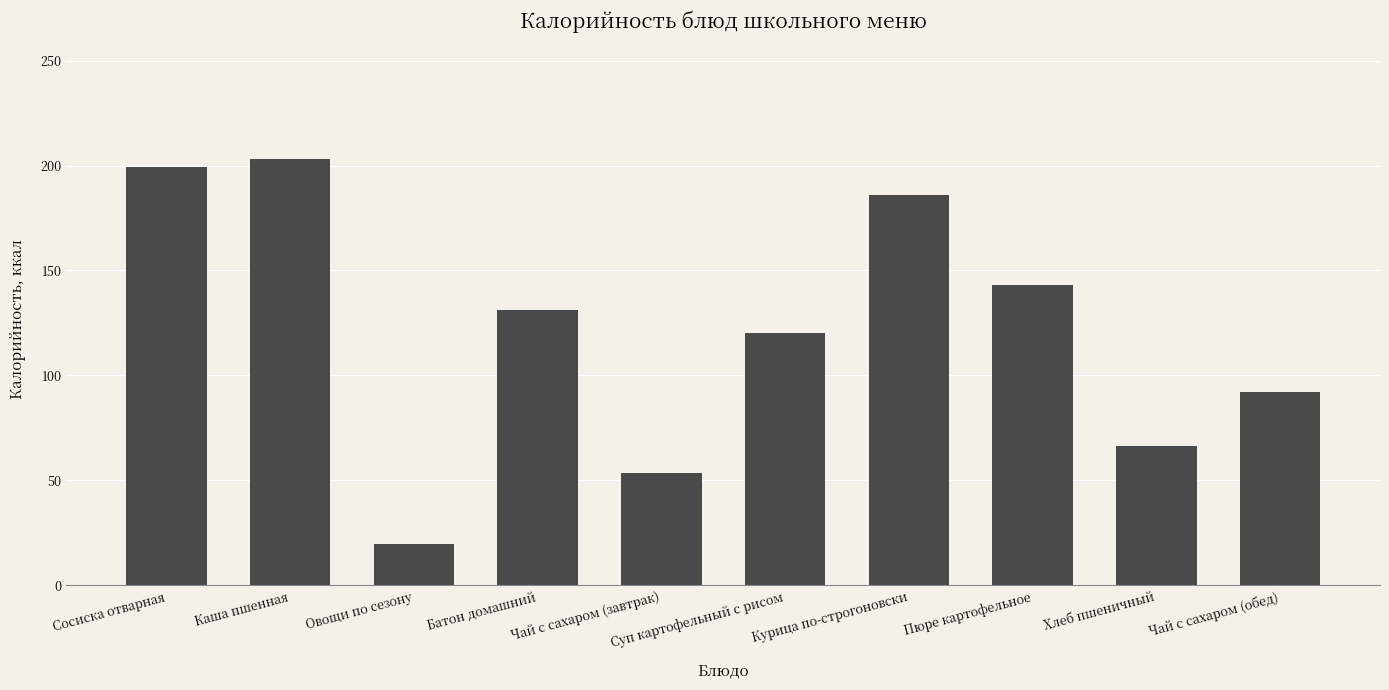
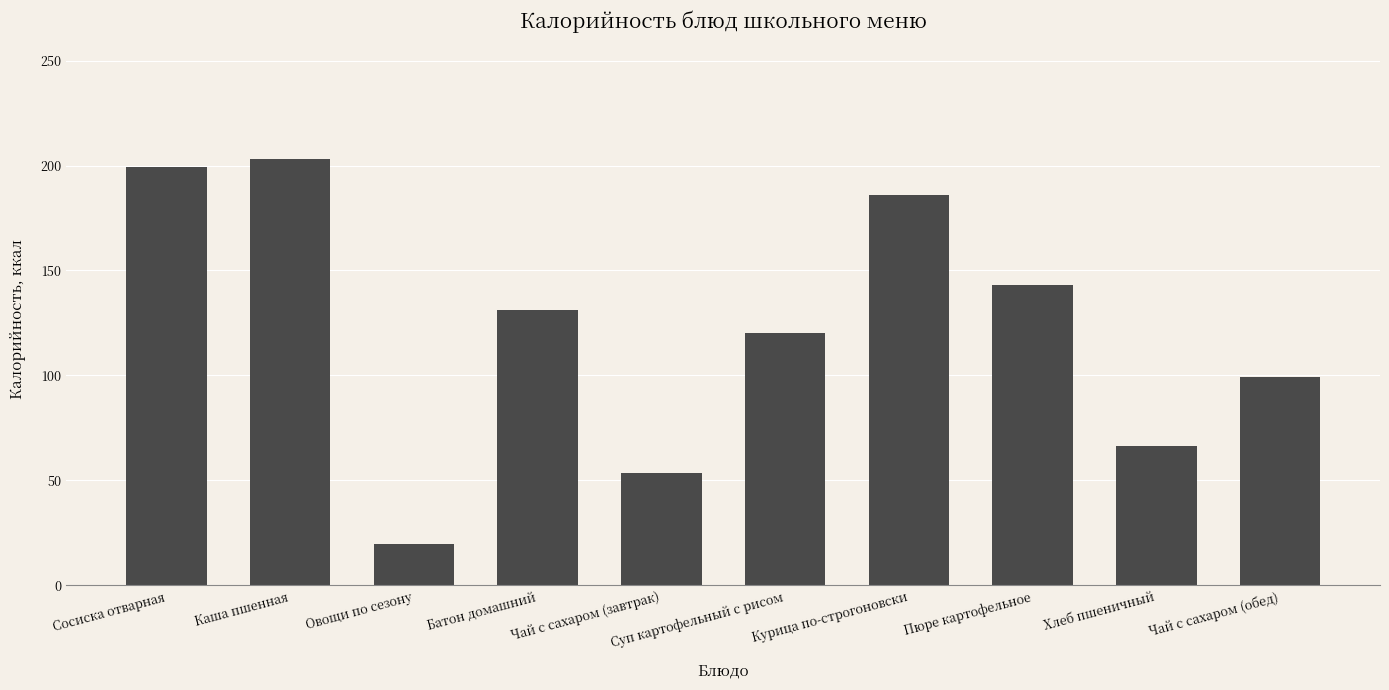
  {
    "Сосиска отварная": 200,
    "Каша пшенная": 203,
    "Овощи по сезону": 20,
    "Батон домашний": 131,
    "Чай с сахаром (завтрак)": 54,
    "Суп картофельный с рисом": 120,
    "Курица по-строгоновски": 186,
    "Пюре картофельное": 143,
    "Хлеб пшеничный": 66,
-   "Чай с сахаром (обед)": 92
+   "Чай с сахаром (обед)": 99
  }
